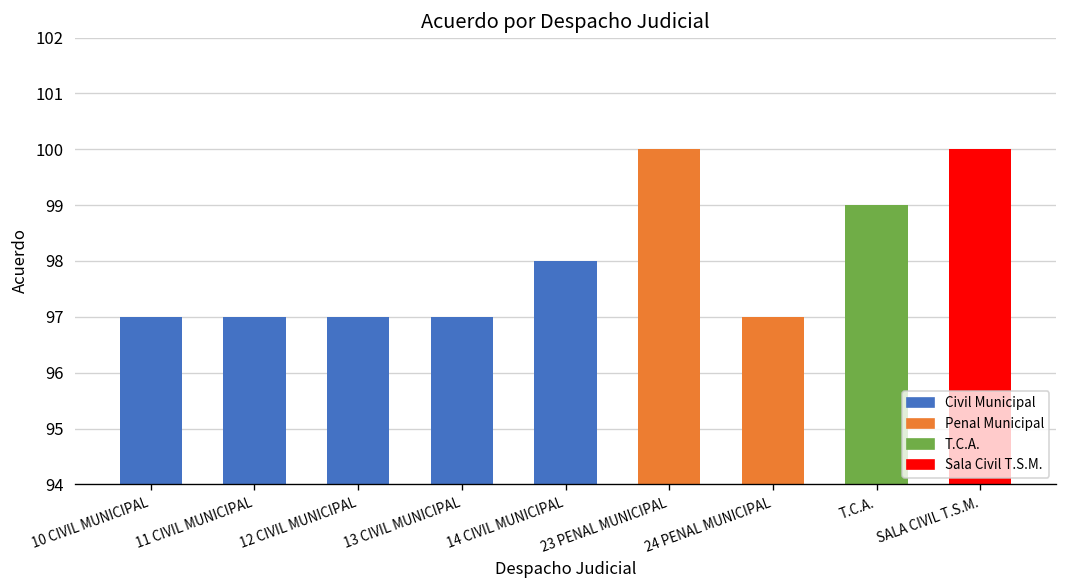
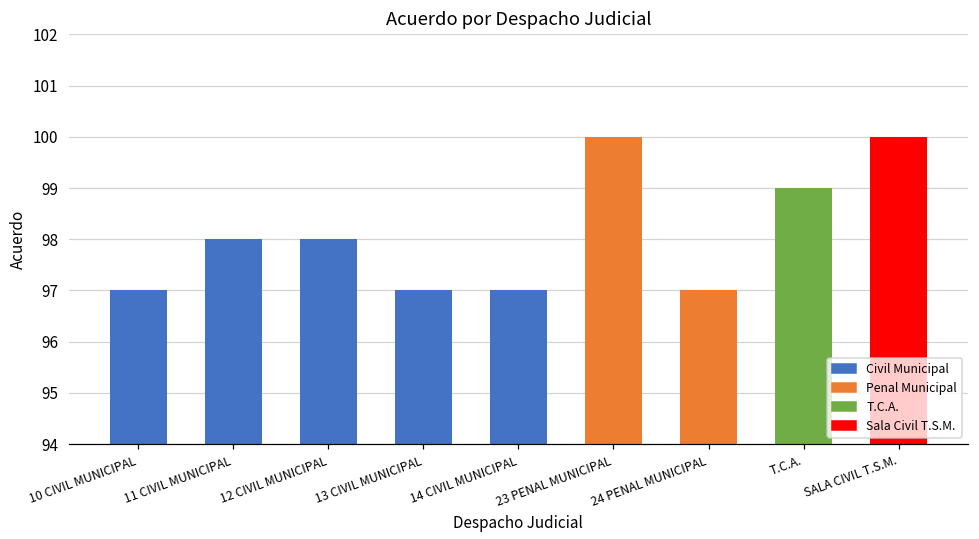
  {
    "10 CIVIL MUNICIPAL": 97,
-   "11 CIVIL MUNICIPAL": 97,
-   "12 CIVIL MUNICIPAL": 97,
+   "11 CIVIL MUNICIPAL": 98,
+   "12 CIVIL MUNICIPAL": 98,
    "13 CIVIL MUNICIPAL": 97,
-   "14 CIVIL MUNICIPAL": 98,
+   "14 CIVIL MUNICIPAL": 97,
    "23 PENAL MUNICIPAL": 100,
    "24 PENAL MUNICIPAL": 97,
    "T.C.A.": 99,
    "SALA CIVIL T.S.M.": 100
  }
